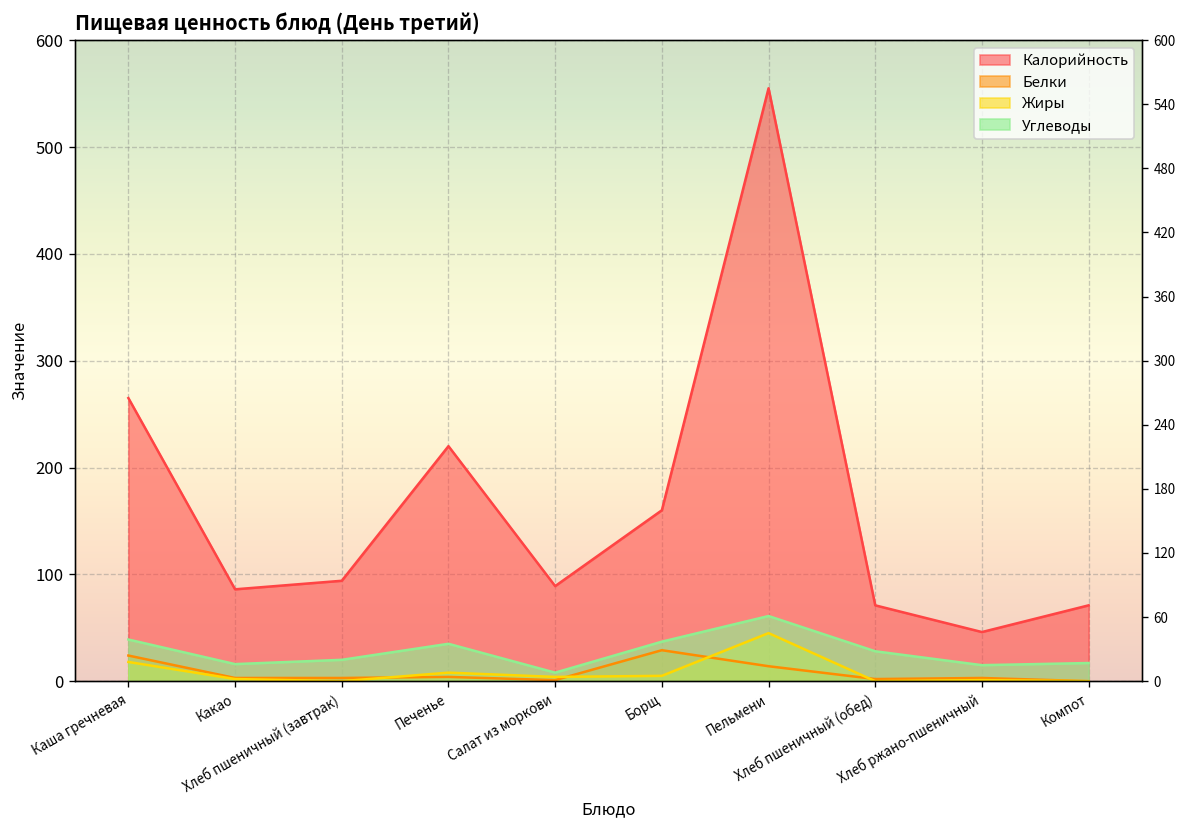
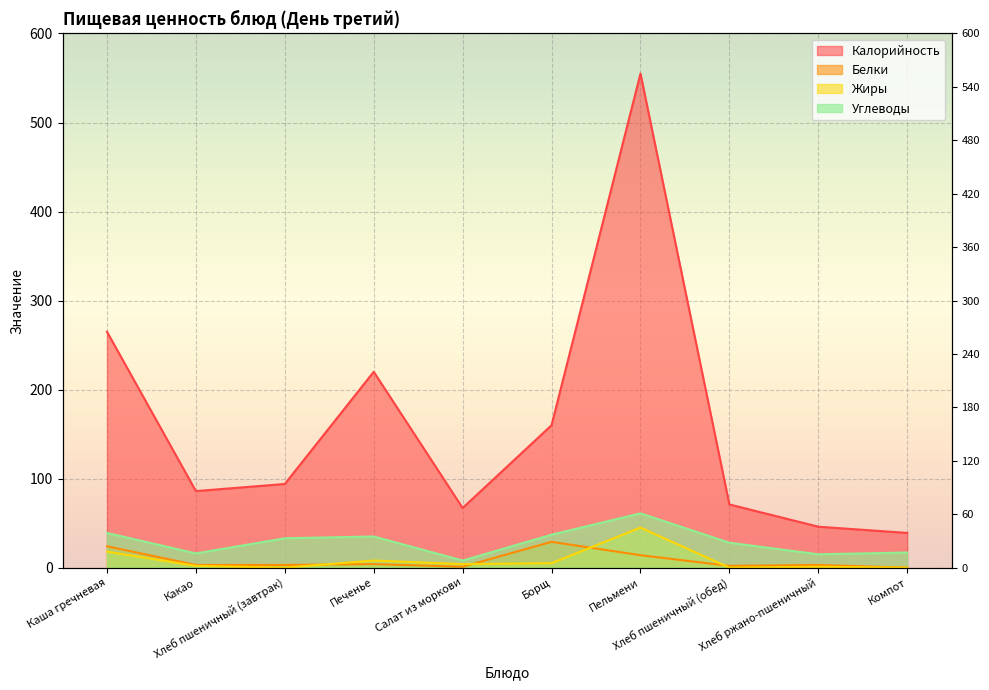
  {
    "Калорийность": {
      "Каша гречневая": 270,
      "Какао": 90,
      "Хлеб пшеничный (завтрак)": 90,
      "Печенье": 220,
-     "Салат из моркови": 90,
+     "Салат из моркови": 70,
      "Борщ": 160,
      "Пельмени": 560,
      "Хлеб пшеничный (обед)": 70,
      "Хлеб ржано-пшеничный": 50,
-     "Компот": 70
+     "Компот": 40
    },
    "Белки": {
      "Каша гречневая": 20,
      "Хлеб пшеничный (завтрак)": 0,
      "Печенье": 0,
      "Салат из моркови": 0,
      "Борщ": 30,
      "Пельмени": 10
    },
    "Жиры": {
      "Каша гречневая": 20,
      "Хлеб пшеничный (завтрак)": 0,
      "Печенье": 10,
      "Салат из моркови": 0,
      "Борщ": 10,
      "Пельмени": 50
    },
    "Углеводы": {
      "Каша гречневая": 40,
      "Какао": 20,
-     "Хлеб пшеничный (завтрак)": 20,
+     "Хлеб пшеничный (завтрак)": 30,
      "Печенье": 40,
      "Салат из моркови": 10,
      "Борщ": 40,
      "Пельмени": 60,
      "Хлеб пшеничный (обед)": 30,
      "Хлеб ржано-пшеничный": 20,
      "Компот": 20
    }
  }
